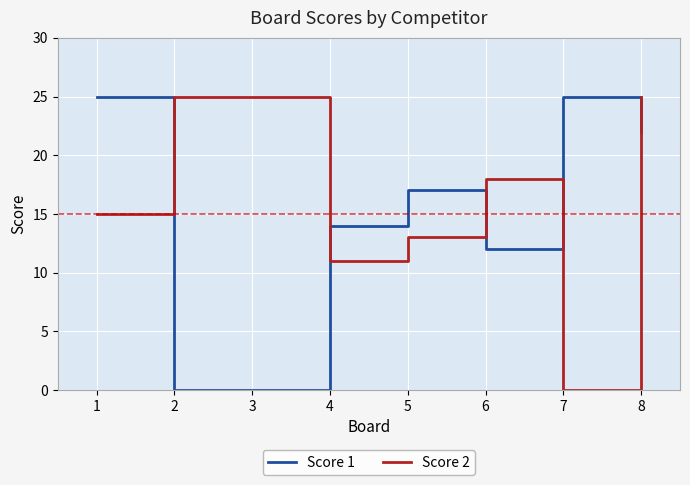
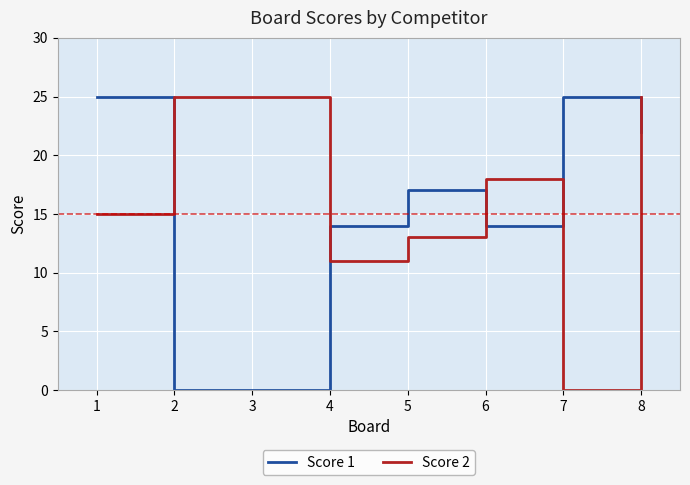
  {
    "Score 1": {
      "1": 25,
      "2": 0,
      "3": 0,
      "4": 14,
      "5": 17,
-     "6": 12,
+     "6": 14,
      "7": 25,
      "8": 22
    },
    "Score 2": {
      "1": 15,
      "2": 25,
      "3": 25,
      "4": 11,
      "5": 13,
      "6": 18,
      "7": 0,
      "8": 25
    }
  }
